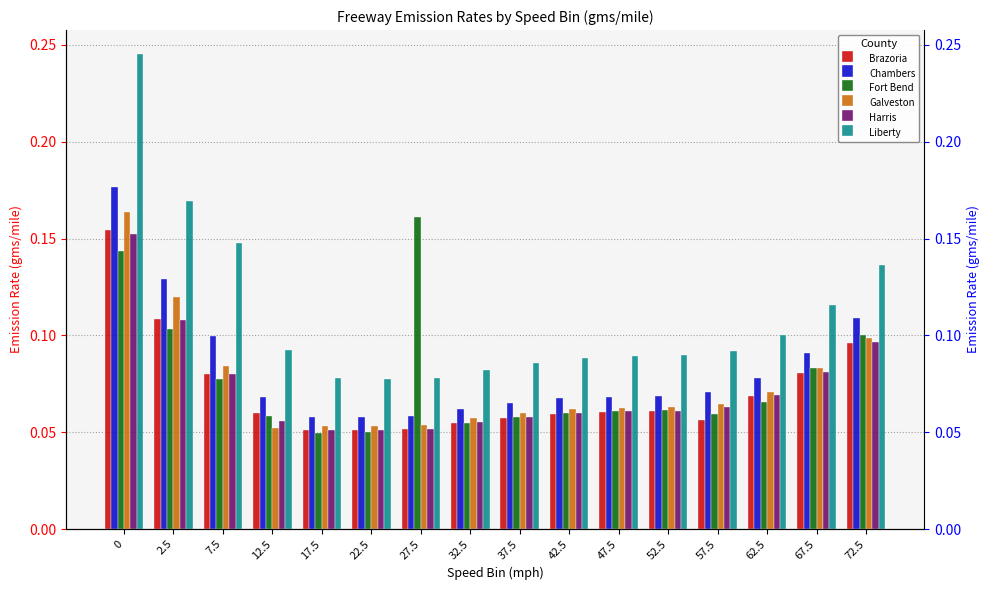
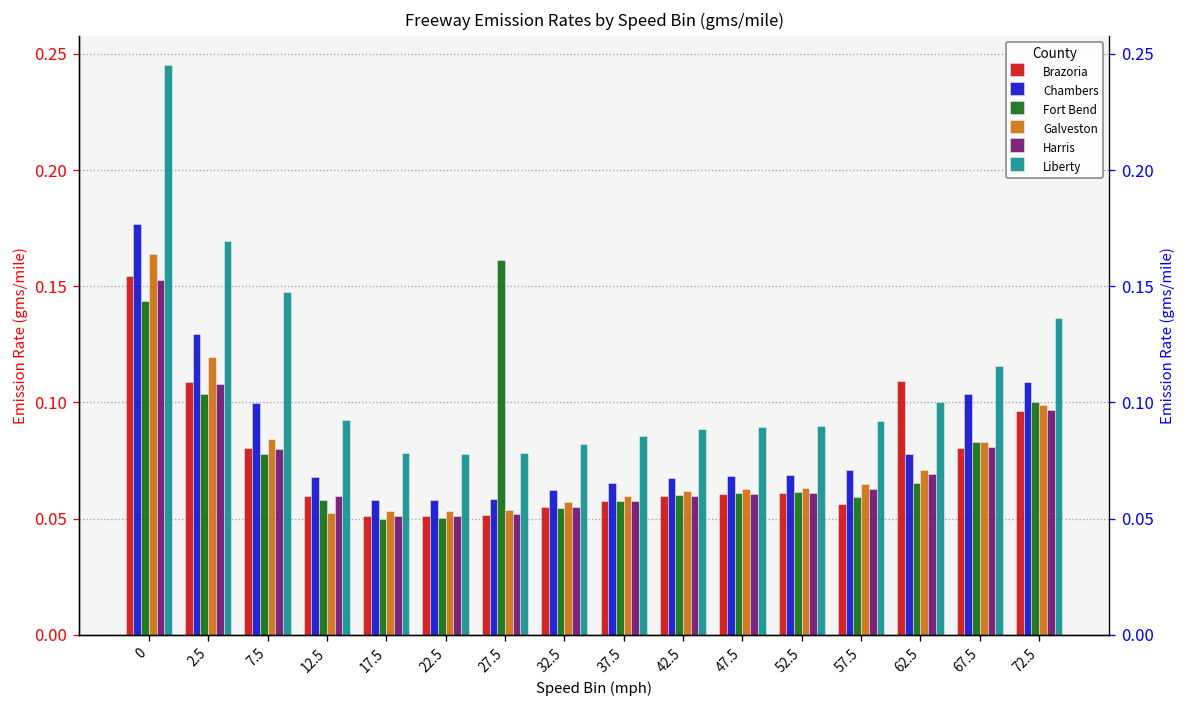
  {
    "Brazoria": {
      "0": 0.154,
      "2.5": 0.109,
      "7.5": 0.080,
      "12.5": 0.060,
      "17.5": 0.051,
      "22.5": 0.051,
      "27.5": 0.052,
      "32.5": 0.055,
      "37.5": 0.058,
      "42.5": 0.060,
      "47.5": 0.060,
      "52.5": 0.061,
      "57.5": 0.056,
-     "62.5": 0.069,
+     "62.5": 0.109,
      "67.5": 0.081,
      "72.5": 0.096
    },
    "Chambers": {
      "0": 0.177,
      "2.5": 0.129,
      "7.5": 0.100,
      "12.5": 0.068,
      "17.5": 0.058,
      "22.5": 0.058,
      "27.5": 0.059,
      "32.5": 0.062,
      "37.5": 0.065,
      "42.5": 0.067,
      "47.5": 0.068,
      "52.5": 0.069,
      "57.5": 0.071,
      "62.5": 0.078,
-     "67.5": 0.091,
+     "67.5": 0.103,
      "72.5": 0.109
    },
    "Fort Bend": {
      "0": 0.144,
      "2.5": 0.103,
      "7.5": 0.078,
      "12.5": 0.058,
      "17.5": 0.050,
      "22.5": 0.050,
      "27.5": 0.161,
      "32.5": 0.055,
      "37.5": 0.058,
      "42.5": 0.060,
      "47.5": 0.061,
      "52.5": 0.062,
      "57.5": 0.059,
      "62.5": 0.065,
      "67.5": 0.083,
      "72.5": 0.100
    },
    "Galveston": {
      "0": 0.164,
      "2.5": 0.120,
      "7.5": 0.084,
      "12.5": 0.052,
      "17.5": 0.053,
      "22.5": 0.053,
      "27.5": 0.054,
      "32.5": 0.057,
      "37.5": 0.060,
      "42.5": 0.062,
      "47.5": 0.063,
      "52.5": 0.063,
      "57.5": 0.065,
      "62.5": 0.071,
      "67.5": 0.083,
      "72.5": 0.099
    },
    "Harris": {
      "0": 0.153,
      "2.5": 0.108,
      "7.5": 0.080,
-     "12.5": 0.056,
+     "12.5": 0.060,
      "17.5": 0.051,
      "22.5": 0.051,
      "27.5": 0.052,
      "32.5": 0.055,
      "37.5": 0.058,
      "42.5": 0.060,
      "47.5": 0.061,
      "52.5": 0.061,
      "57.5": 0.063,
      "62.5": 0.069,
      "67.5": 0.081,
      "72.5": 0.097
    },
    "Liberty": {
      "0": 0.245,
      "2.5": 0.170,
      "7.5": 0.148,
      "12.5": 0.093,
      "17.5": 0.078,
      "22.5": 0.078,
      "27.5": 0.078,
      "32.5": 0.082,
      "37.5": 0.086,
      "42.5": 0.088,
      "47.5": 0.089,
      "52.5": 0.090,
      "57.5": 0.092,
      "62.5": 0.100,
      "67.5": 0.116,
      "72.5": 0.136
    }
  }
